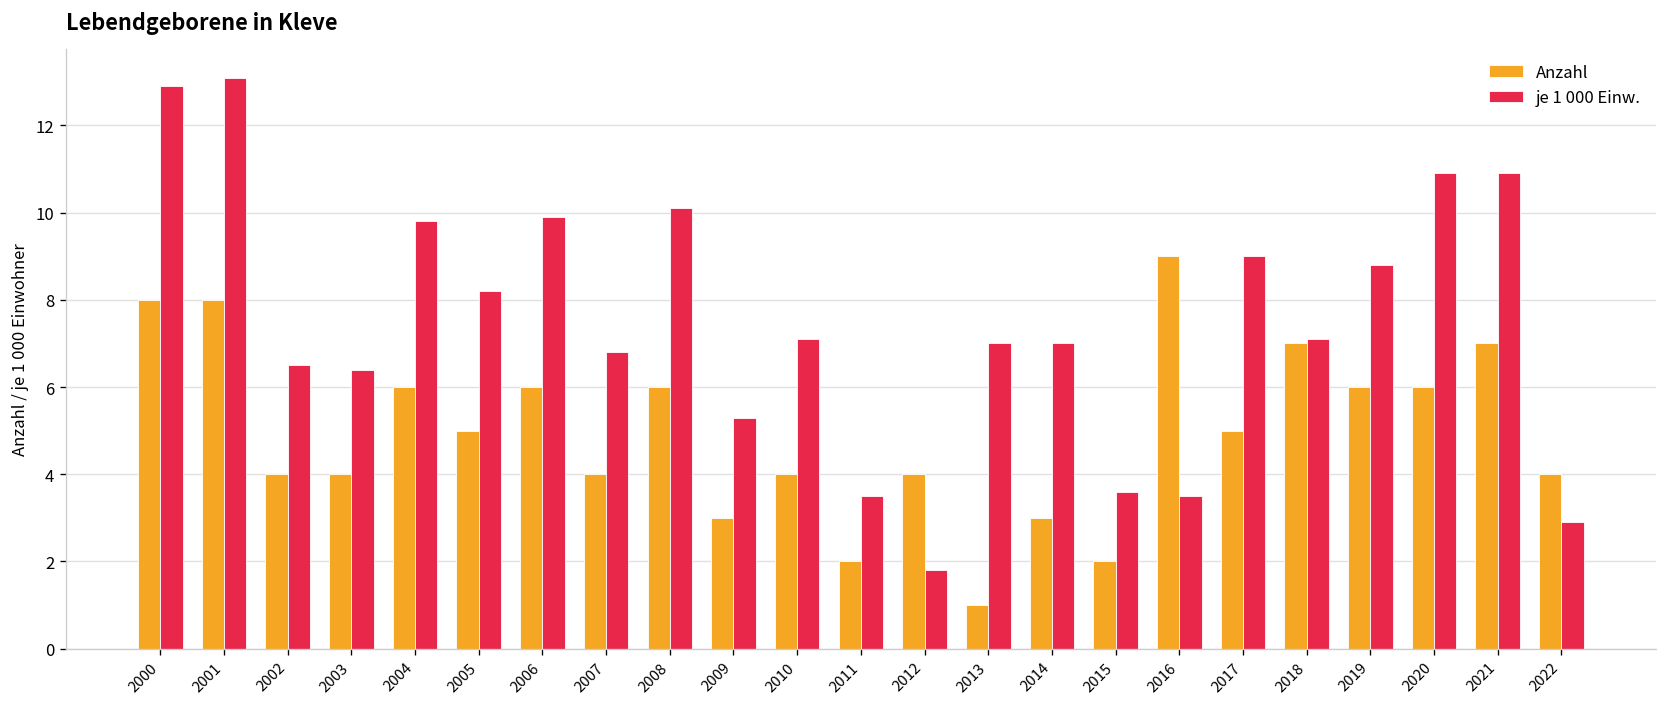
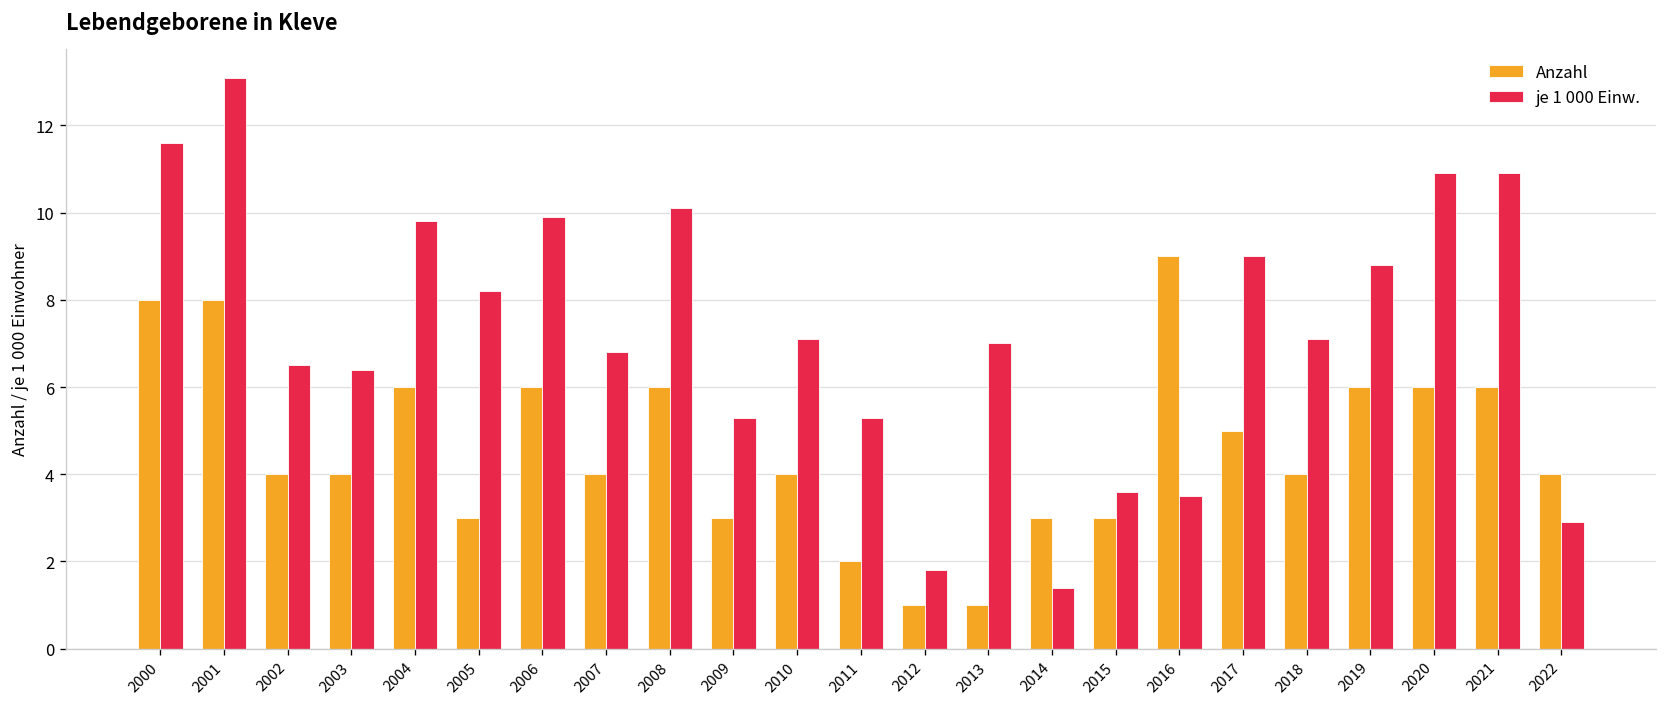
  {
    "Anzahl": {
      "2000": 8,
      "2001": 8,
      "2002": 4,
      "2003": 4,
      "2004": 6,
-     "2005": 5,
+     "2005": 3,
      "2006": 6,
      "2007": 4,
      "2008": 6,
      "2009": 3,
      "2010": 4,
      "2011": 2,
-     "2012": 4,
+     "2012": 1,
      "2013": 1,
      "2014": 3,
-     "2015": 2,
+     "2015": 3,
      "2016": 9,
      "2017": 5,
-     "2018": 7,
+     "2018": 4,
      "2019": 6,
      "2020": 6,
-     "2021": 7,
+     "2021": 6,
      "2022": 4
    },
    "je 1 000 Einw.": {
-     "2000": 12.9,
+     "2000": 11.6,
      "2001": 13.1,
      "2002": 6.5,
      "2003": 6.4,
      "2004": 9.8,
      "2005": 8.2,
      "2006": 9.9,
      "2007": 6.8,
      "2008": 10.1,
      "2009": 5.3,
      "2010": 7.1,
-     "2011": 3.5,
+     "2011": 5.3,
      "2012": 1.8,
      "2013": 7.0,
-     "2014": 7.0,
+     "2014": 1.4,
      "2015": 3.6,
      "2016": 3.5,
      "2017": 9.0,
      "2018": 7.1,
      "2019": 8.8,
      "2020": 10.9,
      "2021": 10.9,
      "2022": 2.9
    }
  }
